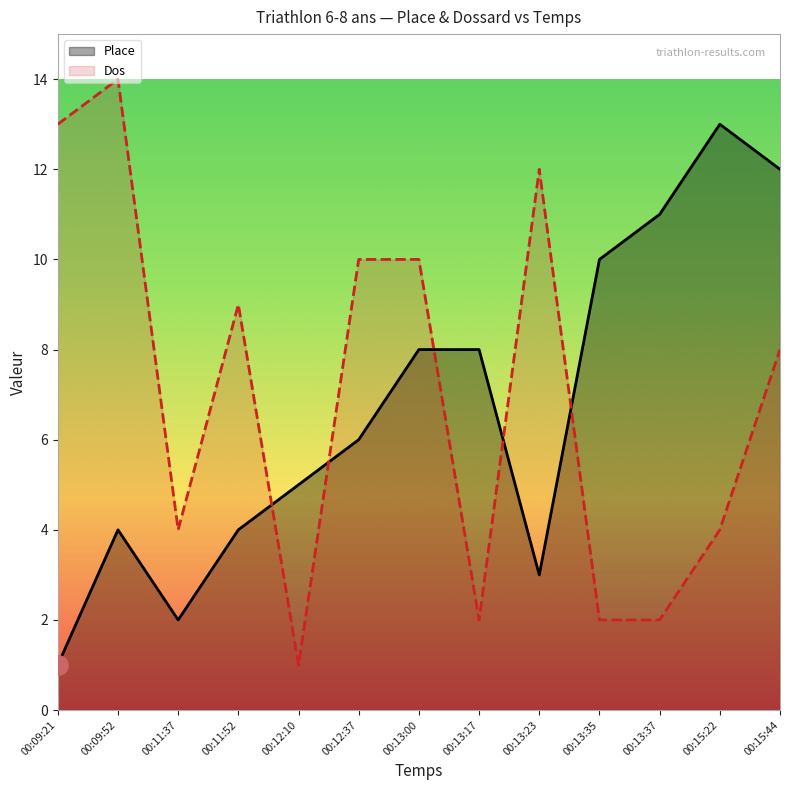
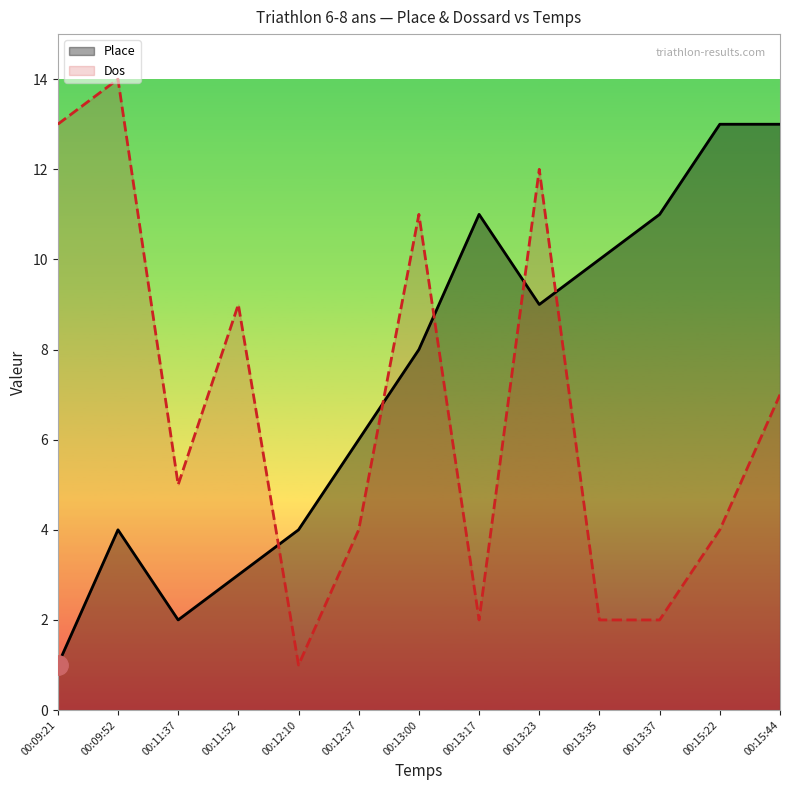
  {
    "Place": {
      "00:09:52": 4,
      "00:11:37": 2,
-     "00:11:52": 4,
-     "00:12:10": 5,
+     "00:11:52": 3,
+     "00:12:10": 4,
      "00:12:37": 6,
      "00:13:00": 8,
-     "00:13:17": 8,
-     "00:13:23": 3,
+     "00:13:17": 11,
+     "00:13:23": 9,
      "00:13:35": 10,
      "00:13:37": 11,
      "00:15:22": 13,
-     "00:15:44": 12
+     "00:15:44": 13
    },
    "Dos": {
      "00:09:21": 13,
-     "00:11:37": 4,
+     "00:11:37": 5,
      "00:11:52": 9,
      "00:12:10": 1,
-     "00:12:37": 10,
-     "00:13:00": 10,
+     "00:12:37": 4,
+     "00:13:00": 11,
      "00:13:17": 2,
      "00:13:23": 12,
      "00:13:35": 2,
      "00:13:37": 2,
      "00:15:22": 4,
-     "00:15:44": 8
+     "00:15:44": 7
    }
  }
